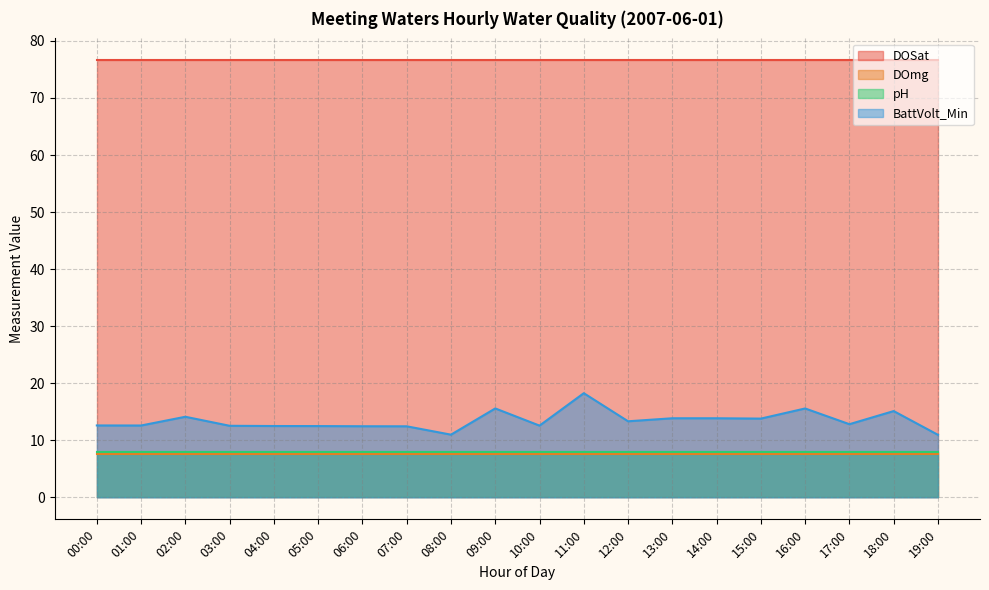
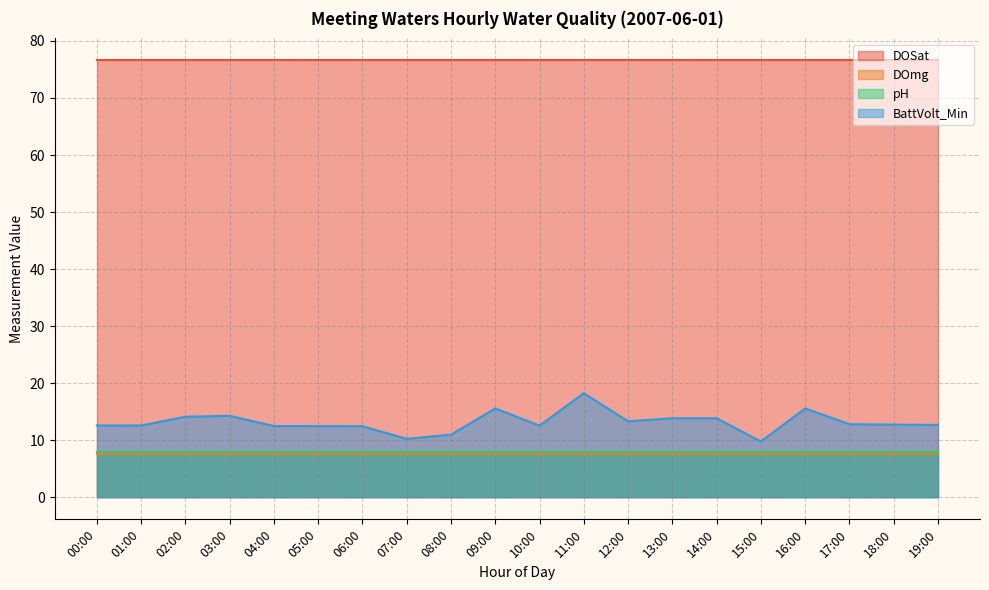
  {
    "BattVolt_Min": {
      "00:00": 13,
      "01:00": 13,
      "02:00": 14,
-     "03:00": 13,
+     "03:00": 14,
      "04:00": 13,
      "05:00": 13,
      "06:00": 12,
-     "07:00": 12,
+     "07:00": 10,
      "08:00": 11,
      "09:00": 16,
      "10:00": 13,
      "11:00": 18,
      "12:00": 13,
      "13:00": 14,
      "14:00": 14,
-     "15:00": 14,
+     "15:00": 10,
      "16:00": 16,
      "17:00": 13,
-     "18:00": 15,
-     "19:00": 11
+     "18:00": 13,
+     "19:00": 13
    }
  }
